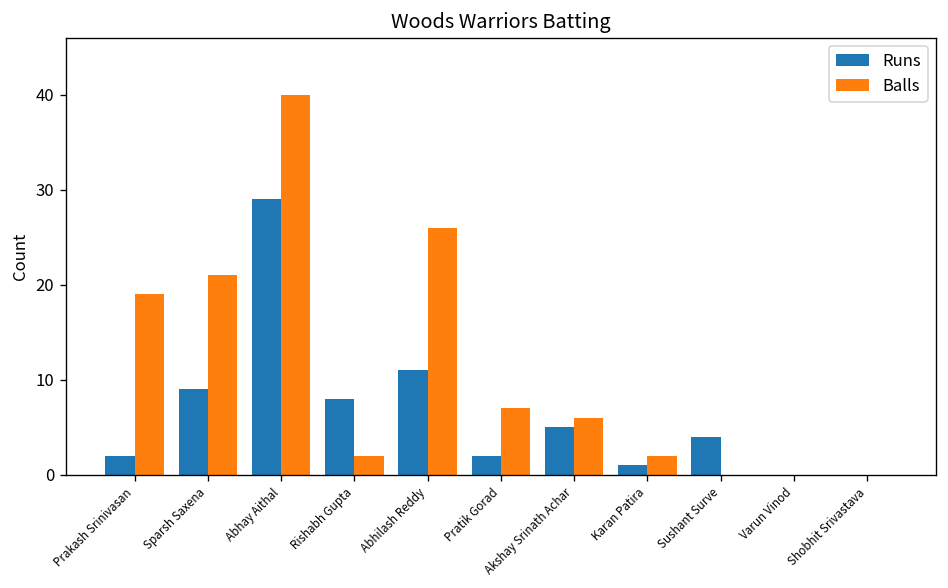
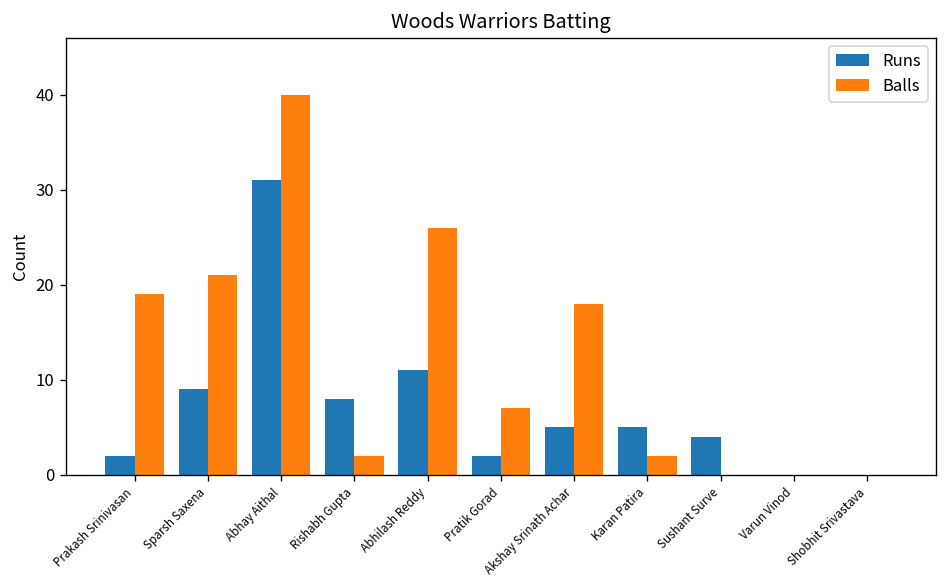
  {
    "Runs": {
      "Prakash Srinivasan": 2,
      "Sparsh Saxena": 9,
-     "Abhay Aithal": 29,
+     "Abhay Aithal": 31,
      "Rishabh Gupta": 8,
      "Abhilash Reddy": 11,
      "Pratik Gorad": 2,
      "Akshay Srinath Achar": 5,
-     "Karan Patira": 1,
+     "Karan Patira": 5,
      "Sushant Surve": 4,
      "Varun Vinod": 0,
      "Shobhit Srivastava": 0
    },
    "Balls": {
      "Prakash Srinivasan": 19,
      "Sparsh Saxena": 21,
      "Abhay Aithal": 40,
      "Rishabh Gupta": 2,
      "Abhilash Reddy": 26,
      "Pratik Gorad": 7,
-     "Akshay Srinath Achar": 6,
+     "Akshay Srinath Achar": 18,
      "Karan Patira": 2,
      "Sushant Surve": 0,
      "Varun Vinod": 0,
      "Shobhit Srivastava": 0
    }
  }
